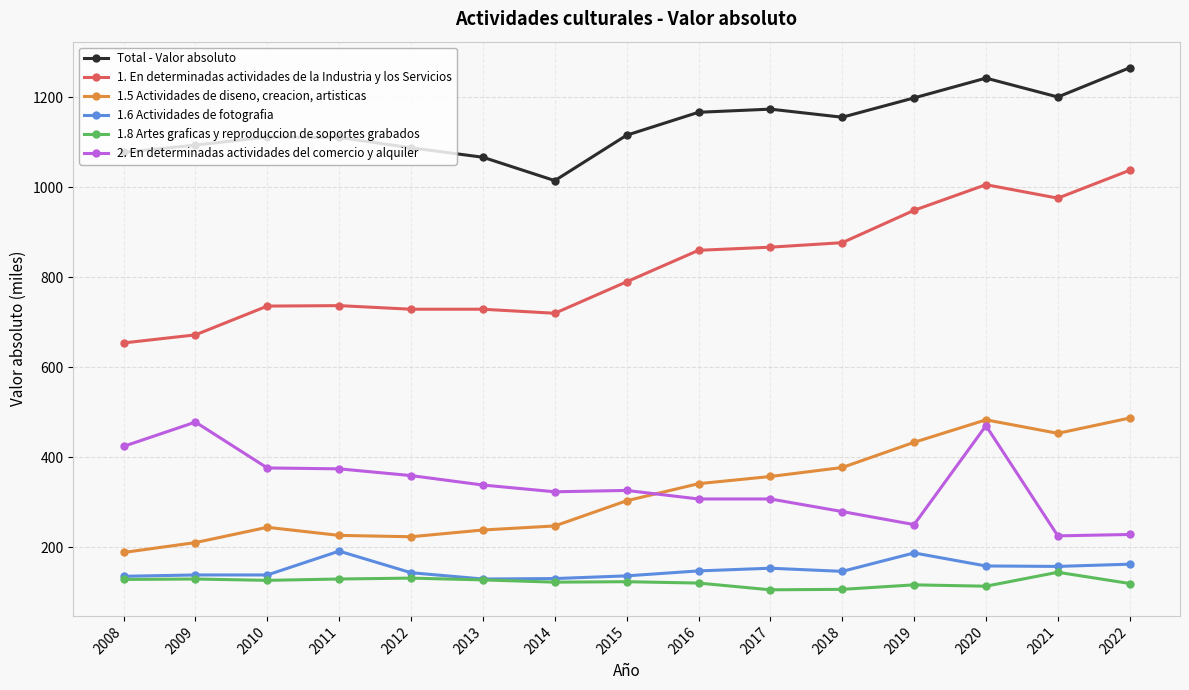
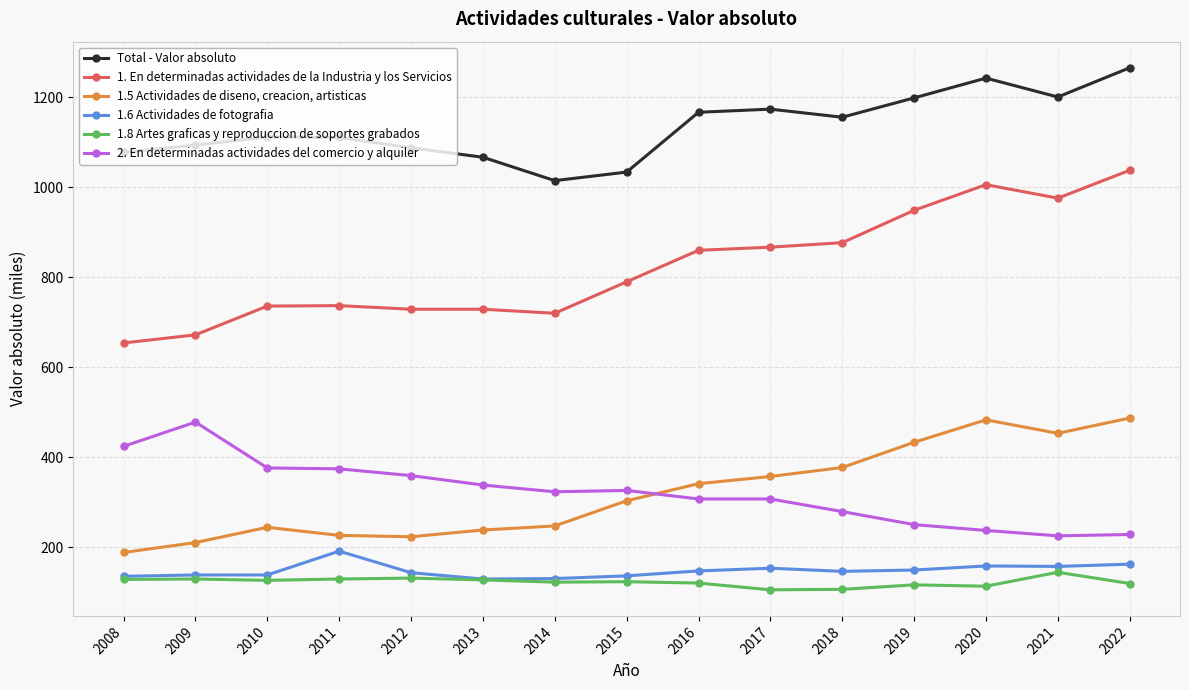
  {
    "Total - Valor absoluto": {
      "2013": 1070,
      "2014": 1020,
-     "2015": 1120,
+     "2015": 1030,
      "2016": 1170,
      "2017": 1170,
      "2018": 1160,
      "2019": 1200,
      "2020": 1240,
      "2021": 1200,
      "2022": 1270
    },
    "1.6 Actividades de fotografia": {
      "2008": 140,
      "2009": 140,
      "2010": 140,
      "2011": 190,
      "2012": 140,
      "2014": 130,
      "2015": 140,
      "2016": 150,
      "2017": 150,
      "2018": 150,
-     "2019": 190,
+     "2019": 150,
      "2020": 160,
      "2021": 160,
      "2022": 160
    },
    "1.8 Artes graficas y reproduccion de soportes grabados": {
      "2008": 130,
      "2009": 130,
      "2010": 130,
      "2011": 130,
      "2012": 130,
      "2014": 120,
      "2015": 120,
      "2016": 120,
      "2017": 110,
      "2018": 110,
      "2019": 120,
      "2020": 110,
      "2021": 140,
      "2022": 120
    },
    "2. En determinadas actividades del comercio y alquiler": {
      "2008": 420,
      "2009": 480,
      "2010": 380,
      "2011": 370,
      "2012": 360,
      "2013": 340,
      "2014": 320,
      "2015": 330,
      "2016": 310,
      "2017": 310,
      "2018": 280,
      "2019": 250,
-     "2020": 470,
+     "2020": 240,
      "2021": 230,
      "2022": 230
    }
  }
